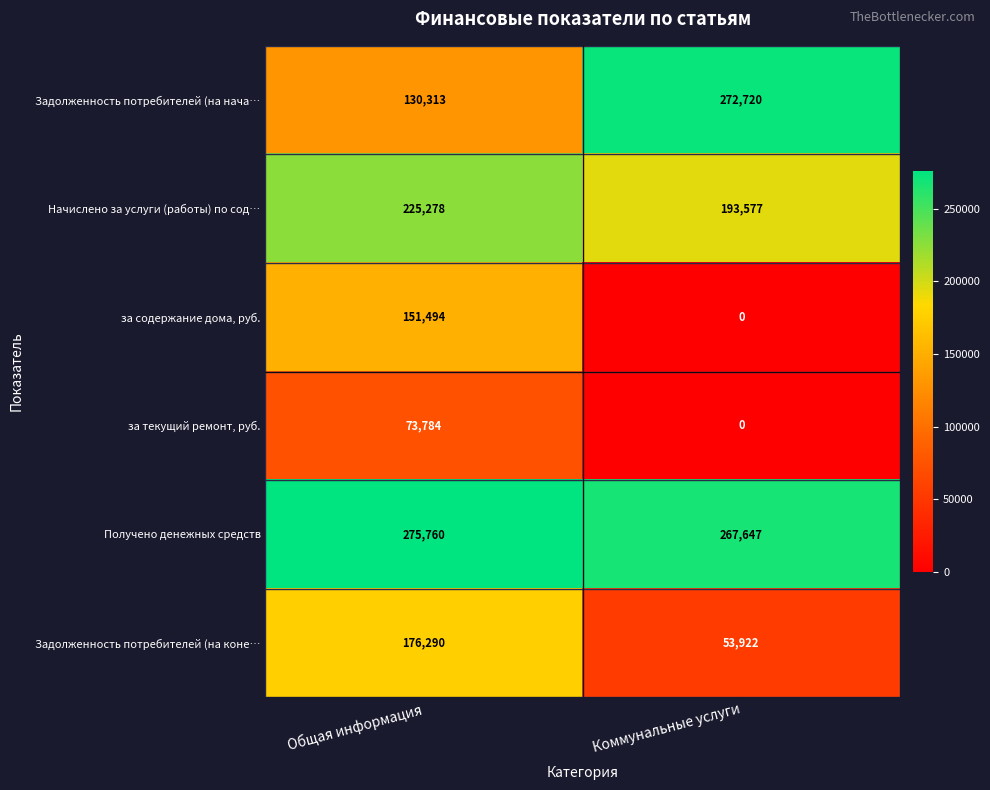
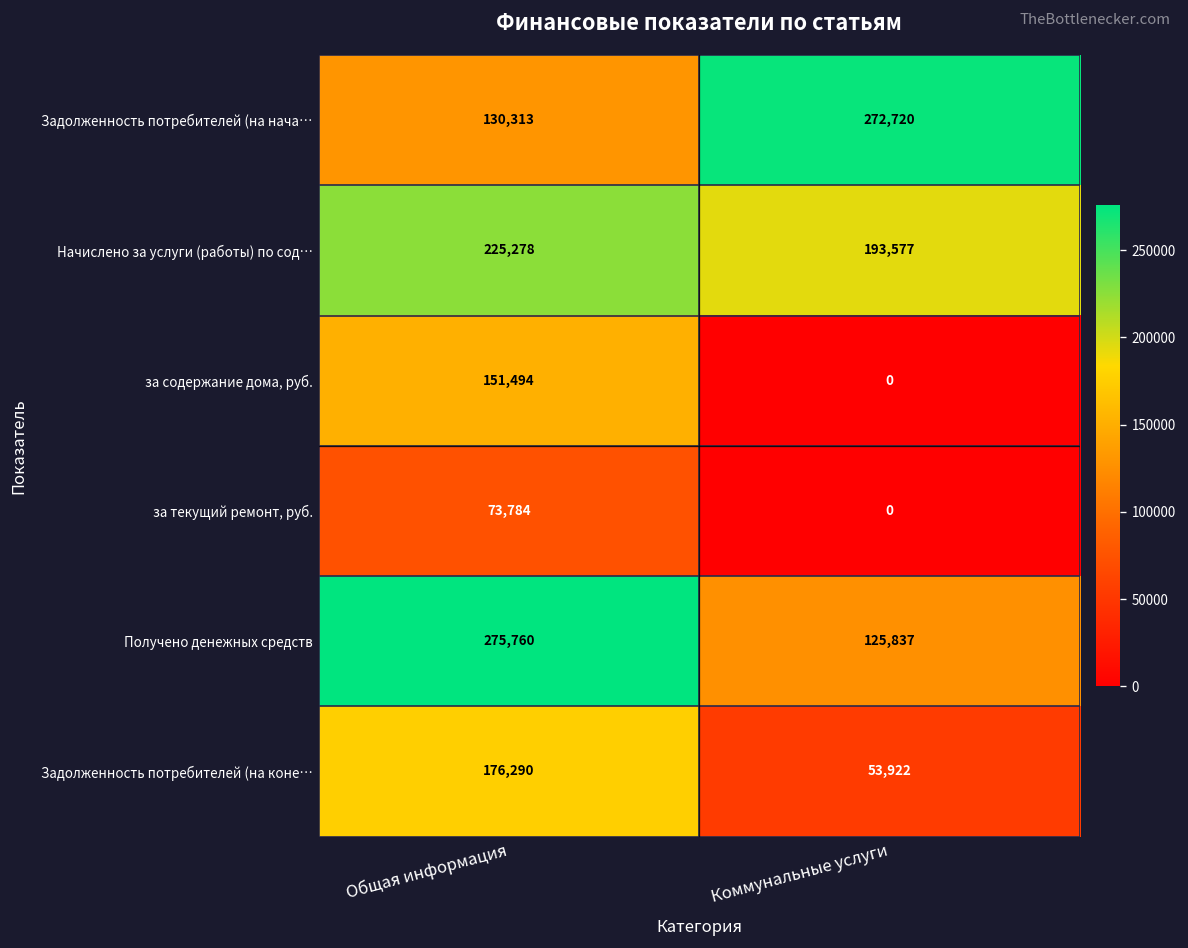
  {
    "Задолженность потребителей (на нача…": {
      "Общая информация": "130,313",
      "Коммунальные услуги": "272,720"
    },
    "Начислено за услуги (работы) по сод…": {
      "Общая информация": "225,278",
      "Коммунальные услуги": "193,577"
    },
    "за содержание дома, руб.": {
      "Общая информация": "151,494",
      "Коммунальные услуги": "0"
    },
    "за текущий ремонт, руб.": {
      "Общая информация": "73,784",
      "Коммунальные услуги": "0"
    },
    "Получено денежных средств": {
      "Общая информация": "275,760",
-     "Коммунальные услуги": "267,647"
+     "Коммунальные услуги": "125,837"
    },
    "Задолженность потребителей (на коне…": {
      "Общая информация": "176,290",
      "Коммунальные услуги": "53,922"
    }
  }
